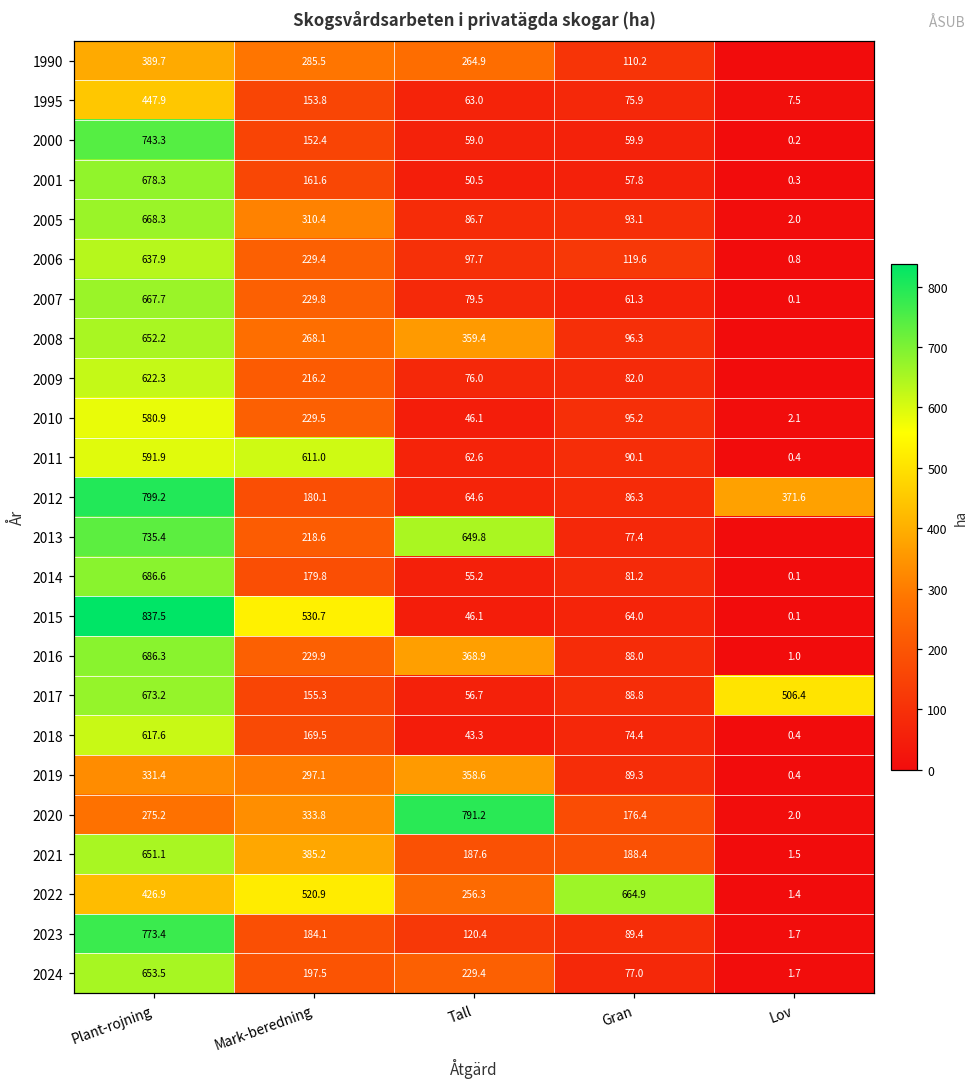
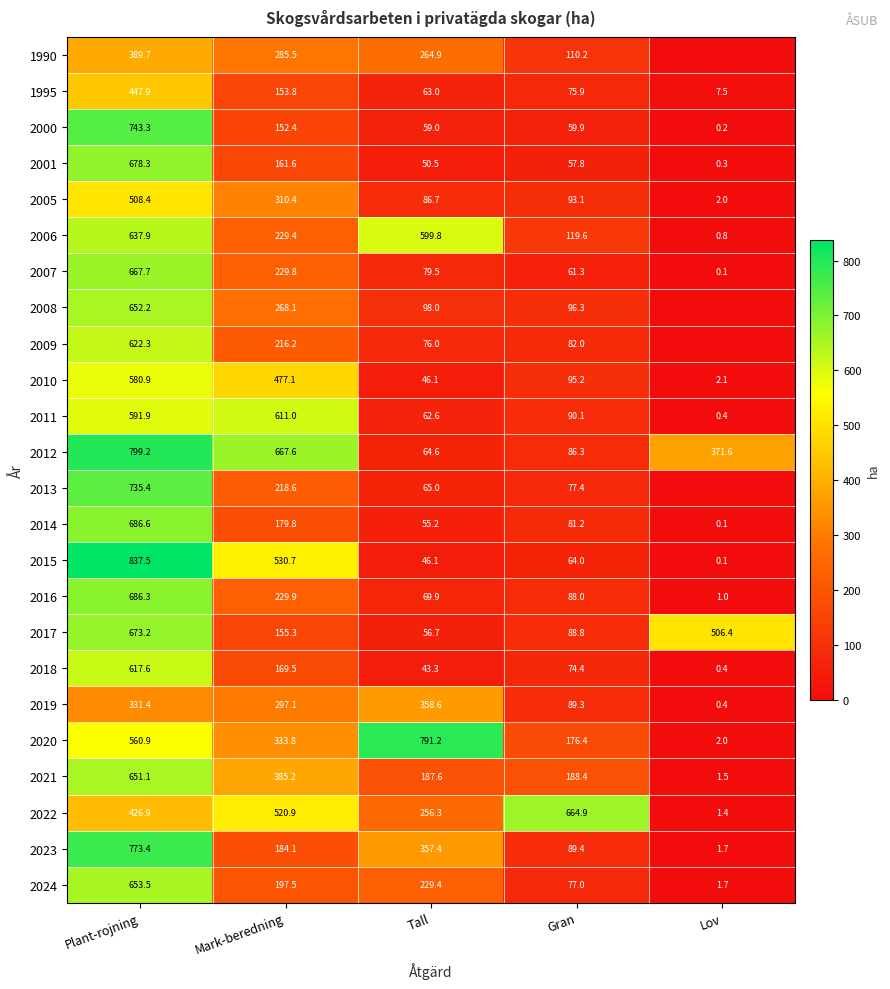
  {
    "1990": {
      "Plant-rojning": 389.7,
      "Mark-beredning": 285.5,
      "Tall": 264.9,
      "Gran": 110.2
    },
    "1995": {
      "Plant-rojning": 447.9,
      "Mark-beredning": 153.8,
      "Tall": 63.0,
      "Gran": 75.9,
      "Lov": 7.5
    },
    "2000": {
      "Plant-rojning": 743.3,
      "Mark-beredning": 152.4,
      "Tall": 59.0,
      "Gran": 59.9,
      "Lov": 0.2
    },
    "2001": {
      "Plant-rojning": 678.3,
      "Mark-beredning": 161.6,
      "Tall": 50.5,
      "Gran": 57.8,
      "Lov": 0.3
    },
    "2005": {
-     "Plant-rojning": 668.3,
+     "Plant-rojning": 508.4,
      "Mark-beredning": 310.4,
      "Tall": 86.7,
      "Gran": 93.1,
      "Lov": 2.0
    },
    "2006": {
      "Plant-rojning": 637.9,
      "Mark-beredning": 229.4,
-     "Tall": 97.7,
+     "Tall": 599.8,
      "Gran": 119.6,
      "Lov": 0.8
    },
    "2007": {
      "Plant-rojning": 667.7,
      "Mark-beredning": 229.8,
      "Tall": 79.5,
      "Gran": 61.3,
      "Lov": 0.1
    },
    "2008": {
      "Plant-rojning": 652.2,
      "Mark-beredning": 268.1,
-     "Tall": 359.4,
+     "Tall": 98.0,
      "Gran": 96.3
    },
    "2009": {
      "Plant-rojning": 622.3,
      "Mark-beredning": 216.2,
      "Tall": 76.0,
      "Gran": 82.0
    },
    "2010": {
      "Plant-rojning": 580.9,
-     "Mark-beredning": 229.5,
+     "Mark-beredning": 477.1,
      "Tall": 46.1,
      "Gran": 95.2,
      "Lov": 2.1
    },
    "2011": {
      "Plant-rojning": 591.9,
      "Mark-beredning": 611.0,
      "Tall": 62.6,
      "Gran": 90.1,
      "Lov": 0.4
    },
    "2012": {
      "Plant-rojning": 799.2,
-     "Mark-beredning": 180.1,
+     "Mark-beredning": 667.6,
      "Tall": 64.6,
      "Gran": 86.3,
      "Lov": 371.6
    },
    "2013": {
      "Plant-rojning": 735.4,
      "Mark-beredning": 218.6,
-     "Tall": 649.8,
+     "Tall": 65.0,
      "Gran": 77.4
    },
    "2014": {
      "Plant-rojning": 686.6,
      "Mark-beredning": 179.8,
      "Tall": 55.2,
      "Gran": 81.2,
      "Lov": 0.1
    },
    "2015": {
      "Plant-rojning": 837.5,
      "Mark-beredning": 530.7,
      "Tall": 46.1,
      "Gran": 64.0,
      "Lov": 0.1
    },
    "2016": {
      "Plant-rojning": 686.3,
      "Mark-beredning": 229.9,
-     "Tall": 368.9,
+     "Tall": 69.9,
      "Gran": 88.0,
      "Lov": 1.0
    },
    "2017": {
      "Plant-rojning": 673.2,
      "Mark-beredning": 155.3,
      "Tall": 56.7,
      "Gran": 88.8,
      "Lov": 506.4
    },
    "2018": {
      "Plant-rojning": 617.6,
      "Mark-beredning": 169.5,
      "Tall": 43.3,
      "Gran": 74.4,
      "Lov": 0.4
    },
    "2019": {
      "Plant-rojning": 331.4,
      "Mark-beredning": 297.1,
      "Tall": 358.6,
      "Gran": 89.3,
      "Lov": 0.4
    },
    "2020": {
-     "Plant-rojning": 275.2,
+     "Plant-rojning": 560.9,
      "Mark-beredning": 333.8,
      "Tall": 791.2,
      "Gran": 176.4,
      "Lov": 2.0
    },
    "2021": {
      "Plant-rojning": 651.1,
      "Mark-beredning": 385.2,
      "Tall": 187.6,
      "Gran": 188.4,
      "Lov": 1.5
    },
    "2022": {
      "Plant-rojning": 426.9,
      "Mark-beredning": 520.9,
      "Tall": 256.3,
      "Gran": 664.9,
      "Lov": 1.4
    },
    "2023": {
      "Plant-rojning": 773.4,
      "Mark-beredning": 184.1,
-     "Tall": 120.4,
+     "Tall": 357.4,
      "Gran": 89.4,
      "Lov": 1.7
    },
    "2024": {
      "Plant-rojning": 653.5,
      "Mark-beredning": 197.5,
      "Tall": 229.4,
      "Gran": 77.0,
      "Lov": 1.7
    }
  }
